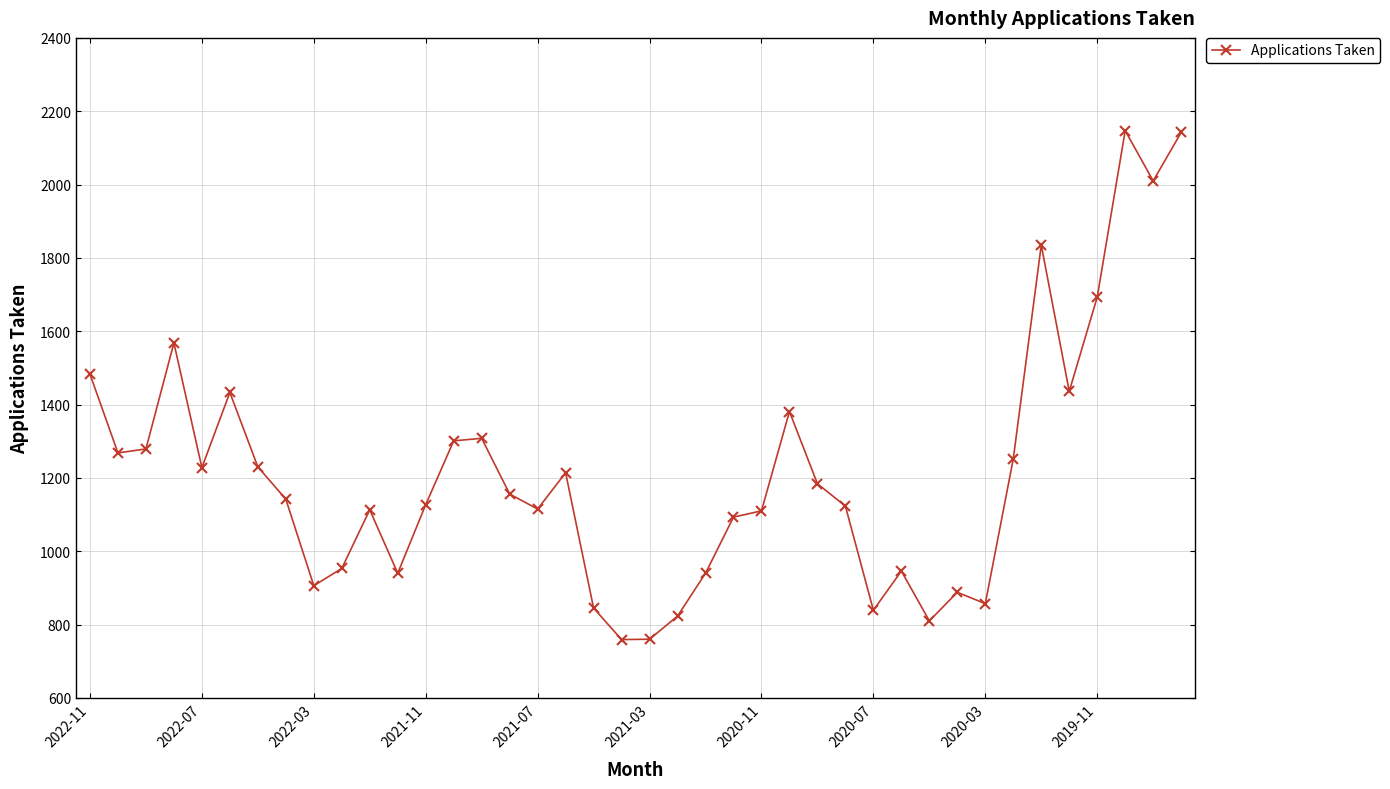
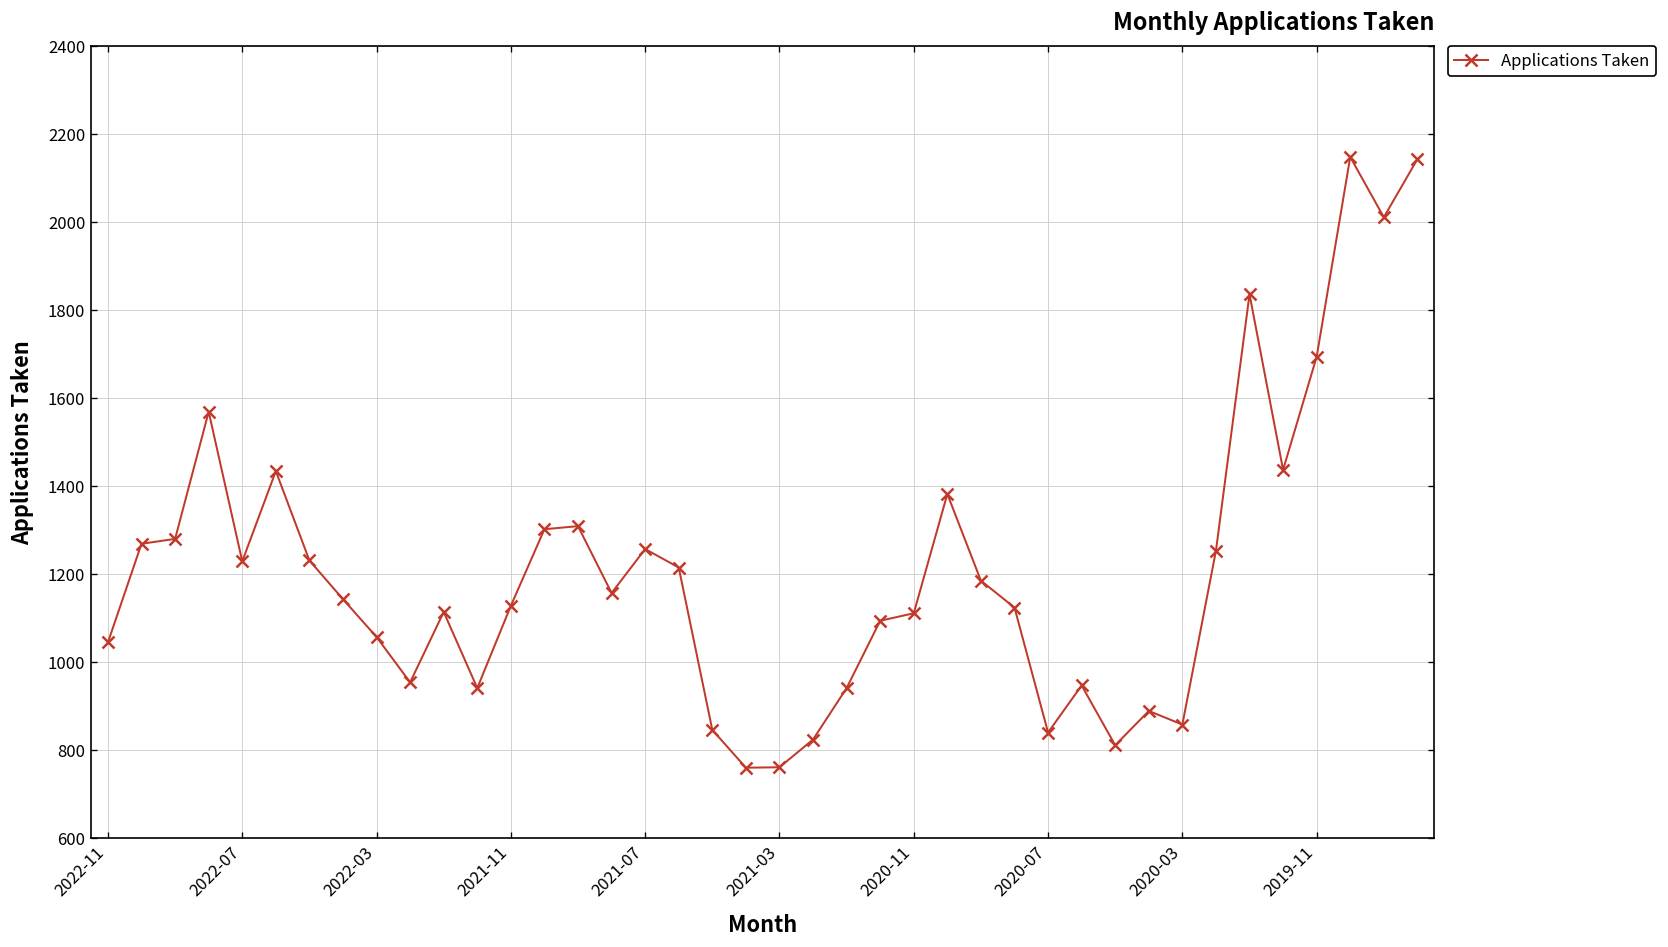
  {
-   "2022-11": 1480,
+   "2022-11": 1040,
    "2022-07": 1230,
-   "2022-03": 910,
+   "2022-03": 1060,
    "2021-11": 1130,
-   "2021-07": 1120,
+   "2021-07": 1260,
    "2021-03": 760,
    "2020-11": 1110,
    "2020-07": 840,
    "2020-03": 860,
    "2019-11": 1690
  }
